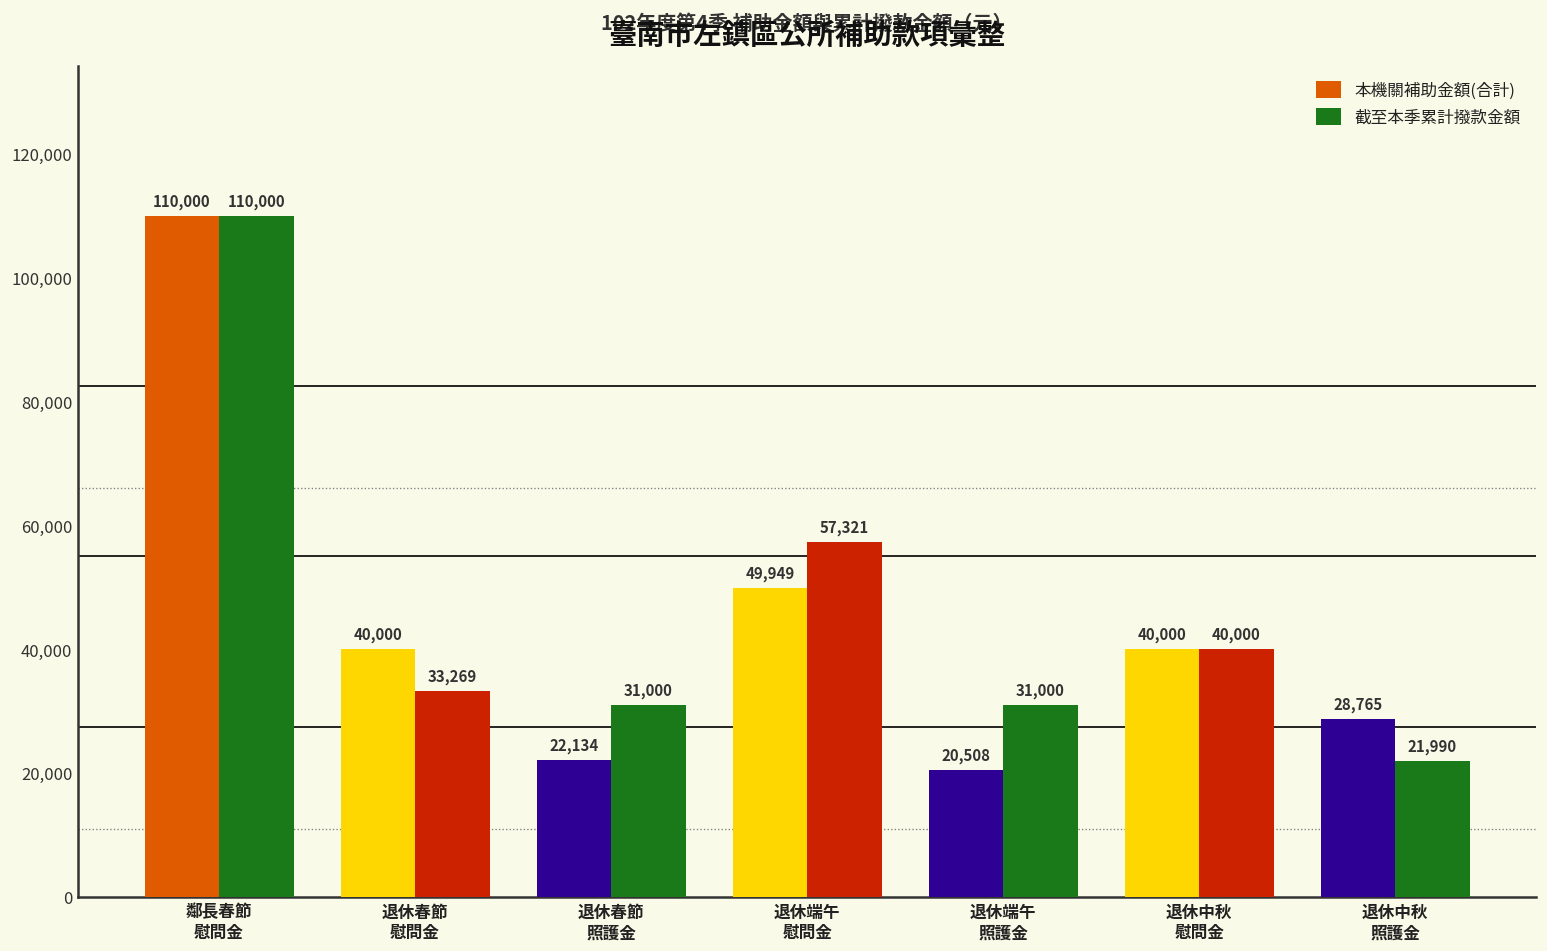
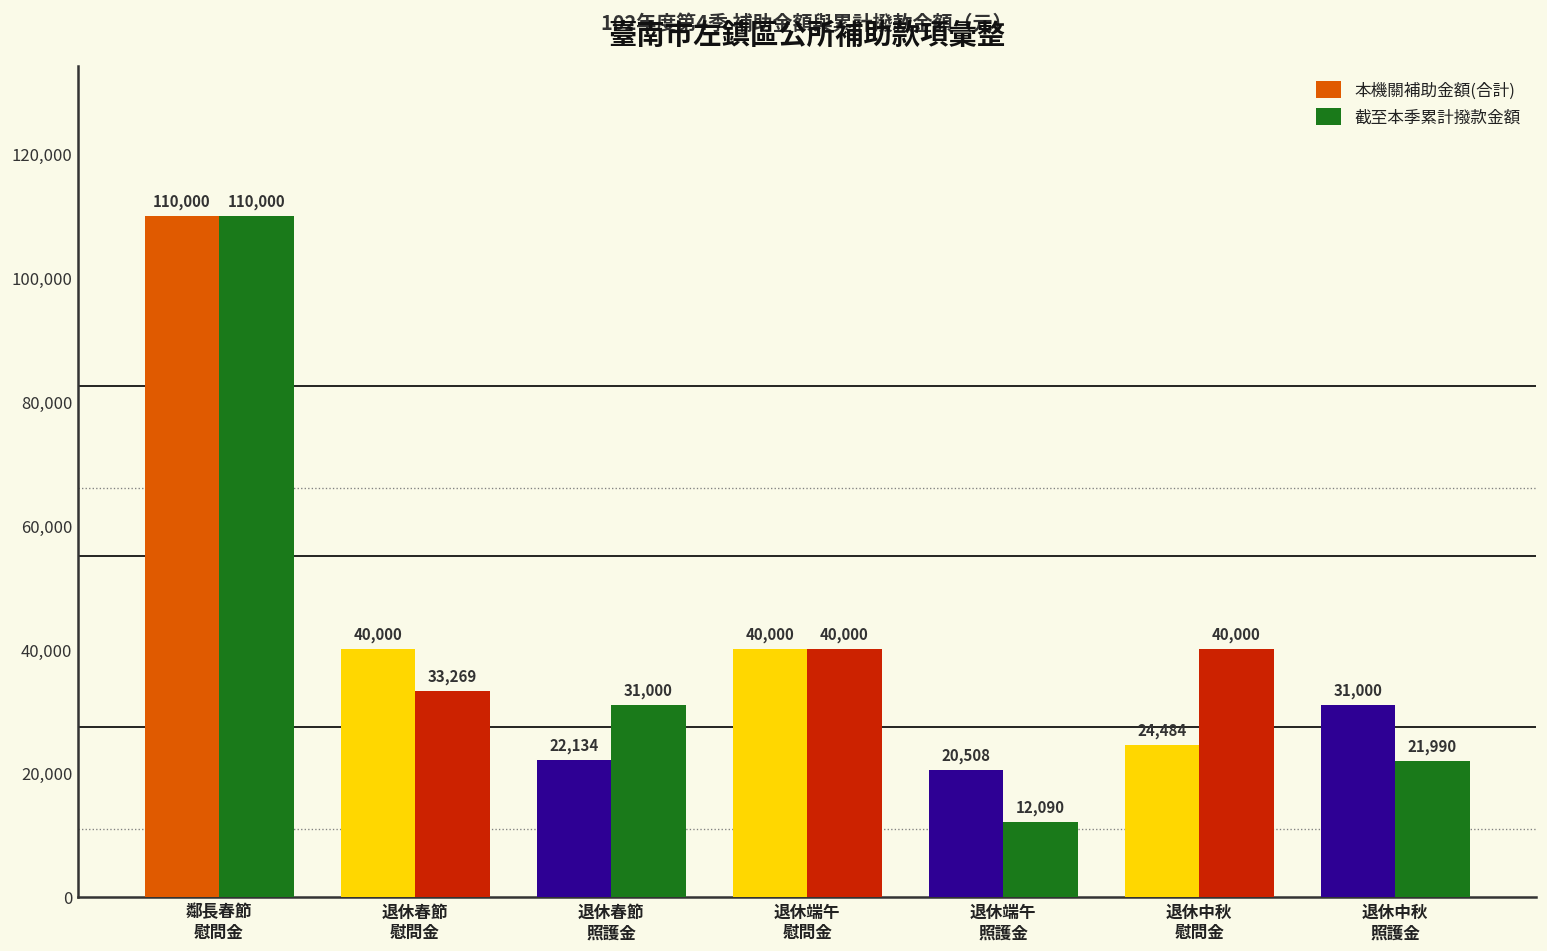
  {
    "本機關補助金額(合計)": {
      "鄰長春節 慰問金": "110,000",
      "退休春節 慰問金": "40,000",
      "退休春節 照護金": "22,134",
-     "退休端午 慰問金": "49,949",
+     "退休端午 慰問金": "40,000",
      "退休端午 照護金": "20,508",
-     "退休中秋 慰問金": "40,000",
-     "退休中秋 照護金": "28,765"
+     "退休中秋 慰問金": "24,484",
+     "退休中秋 照護金": "31,000"
    },
    "截至本季累計撥款金額": {
      "鄰長春節 慰問金": "110,000",
      "退休春節 慰問金": "33,269",
      "退休春節 照護金": "31,000",
-     "退休端午 慰問金": "57,321",
-     "退休端午 照護金": "31,000",
+     "退休端午 慰問金": "40,000",
+     "退休端午 照護金": "12,090",
      "退休中秋 慰問金": "40,000",
      "退休中秋 照護金": "21,990"
    }
  }
